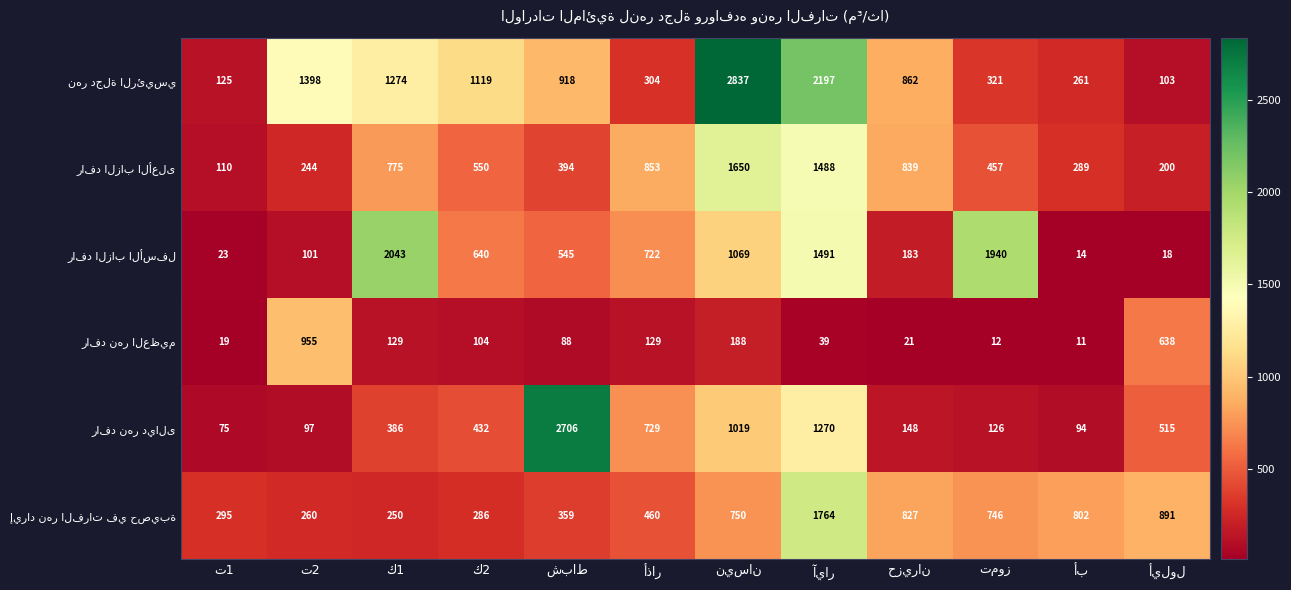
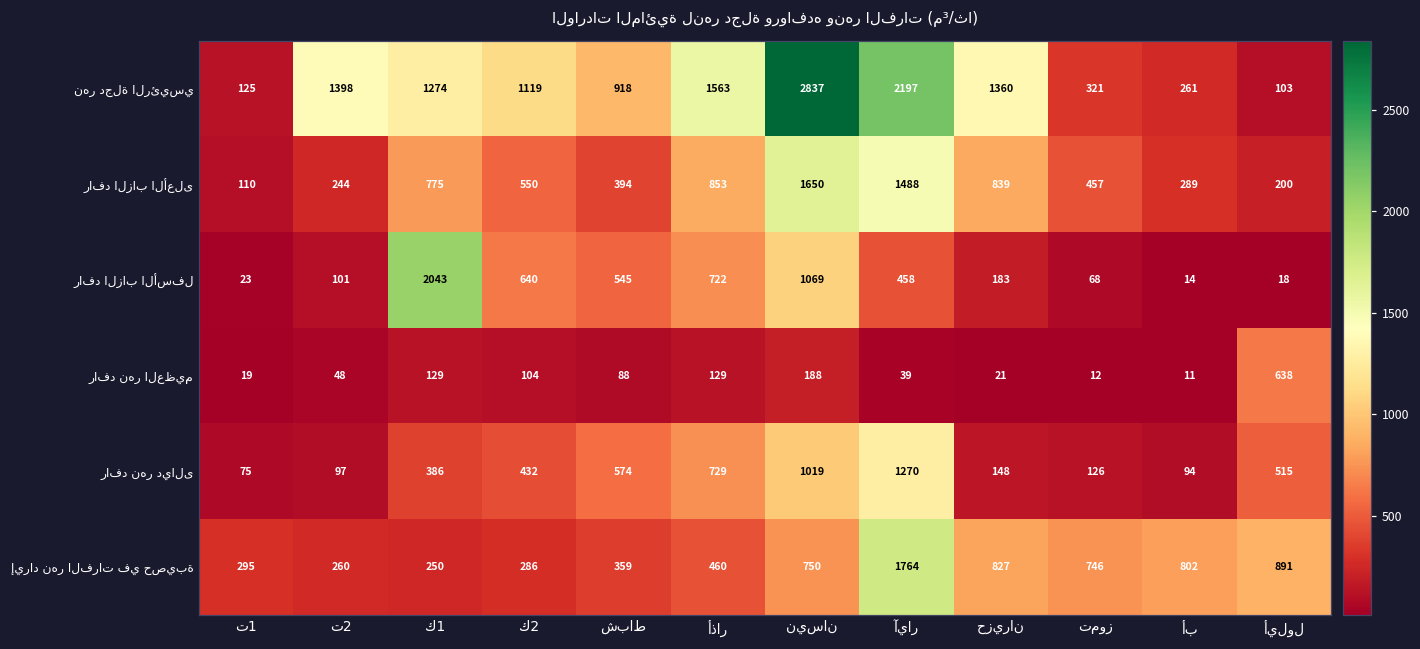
  {
    "نهر دجلة الرئيسي": {
      "ت1": 125,
      "ت2": 1398,
      "ك1": 1274,
      "ك2": 1119,
      "شباط": 918,
-     "أذار": 304,
+     "أذار": 1563,
      "نيسان": 2837,
      "آيار": 2197,
-     "حزيران": 862,
+     "حزيران": 1360,
      "تموز": 321,
      "أب": 261,
      "أيلول": 103
    },
    "رافد الزاب الأعلى": {
      "ت1": 110,
      "ت2": 244,
      "ك1": 775,
      "ك2": 550,
      "شباط": 394,
      "أذار": 853,
      "نيسان": 1650,
      "آيار": 1488,
      "حزيران": 839,
      "تموز": 457,
      "أب": 289,
      "أيلول": 200
    },
    "رافد الزاب الأسفل": {
      "ت1": 23,
      "ت2": 101,
      "ك1": 2043,
      "ك2": 640,
      "شباط": 545,
      "أذار": 722,
      "نيسان": 1069,
-     "آيار": 1491,
+     "آيار": 458,
      "حزيران": 183,
-     "تموز": 1940,
+     "تموز": 68,
      "أب": 14,
      "أيلول": 18
    },
    "رافد نهر العظيم": {
      "ت1": 19,
-     "ت2": 955,
+     "ت2": 48,
      "ك1": 129,
      "ك2": 104,
      "شباط": 88,
      "أذار": 129,
      "نيسان": 188,
      "آيار": 39,
      "حزيران": 21,
      "تموز": 12,
      "أب": 11,
      "أيلول": 638
    },
    "رافد نهر ديالى": {
      "ت1": 75,
      "ت2": 97,
      "ك1": 386,
      "ك2": 432,
-     "شباط": 2706,
+     "شباط": 574,
      "أذار": 729,
      "نيسان": 1019,
      "آيار": 1270,
      "حزيران": 148,
      "تموز": 126,
      "أب": 94,
      "أيلول": 515
    },
    "إيراد نهر الفرات في حصيبة": {
      "ت1": 295,
      "ت2": 260,
      "ك1": 250,
      "ك2": 286,
      "شباط": 359,
      "أذار": 460,
      "نيسان": 750,
      "آيار": 1764,
      "حزيران": 827,
      "تموز": 746,
      "أب": 802,
      "أيلول": 891
    }
  }
